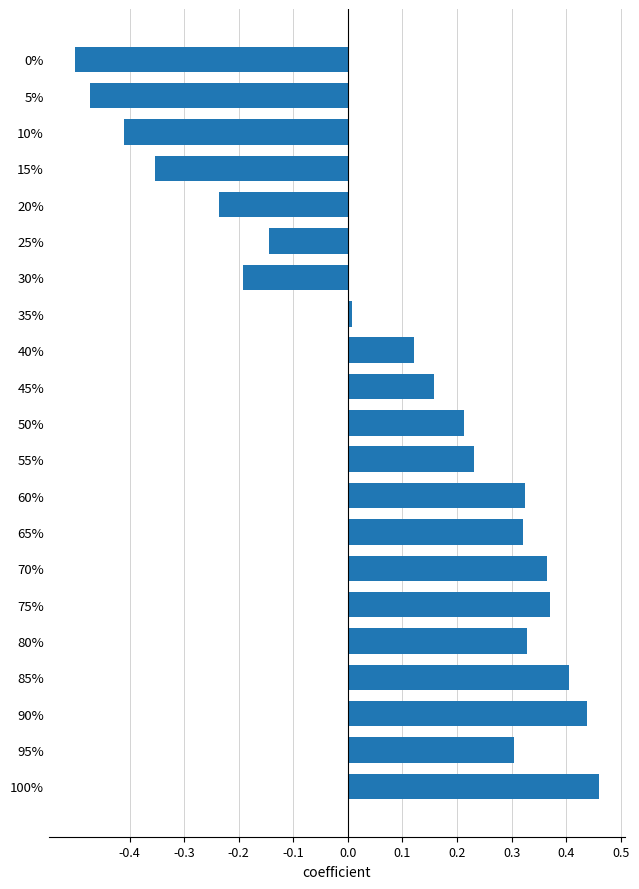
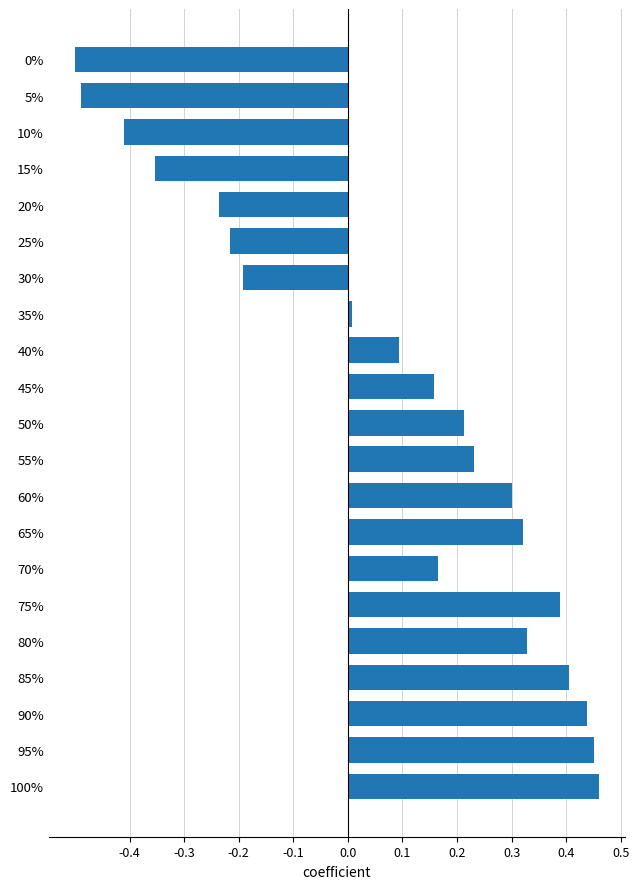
  {
    "0%": -0.50,
-   "5%": -0.47,
+   "5%": -0.49,
    "10%": -0.41,
    "15%": -0.35,
    "20%": -0.24,
-   "25%": -0.14,
+   "25%": -0.22,
    "30%": -0.19,
    "35%": 0.01,
-   "40%": 0.12,
+   "40%": 0.09,
    "45%": 0.16,
    "50%": 0.21,
    "55%": 0.23,
-   "60%": 0.32,
+   "60%": 0.30,
    "65%": 0.32,
-   "70%": 0.36,
-   "75%": 0.37,
+   "70%": 0.17,
+   "75%": 0.39,
    "80%": 0.33,
    "85%": 0.41,
    "90%": 0.44,
-   "95%": 0.30,
+   "95%": 0.45,
    "100%": 0.46
  }
